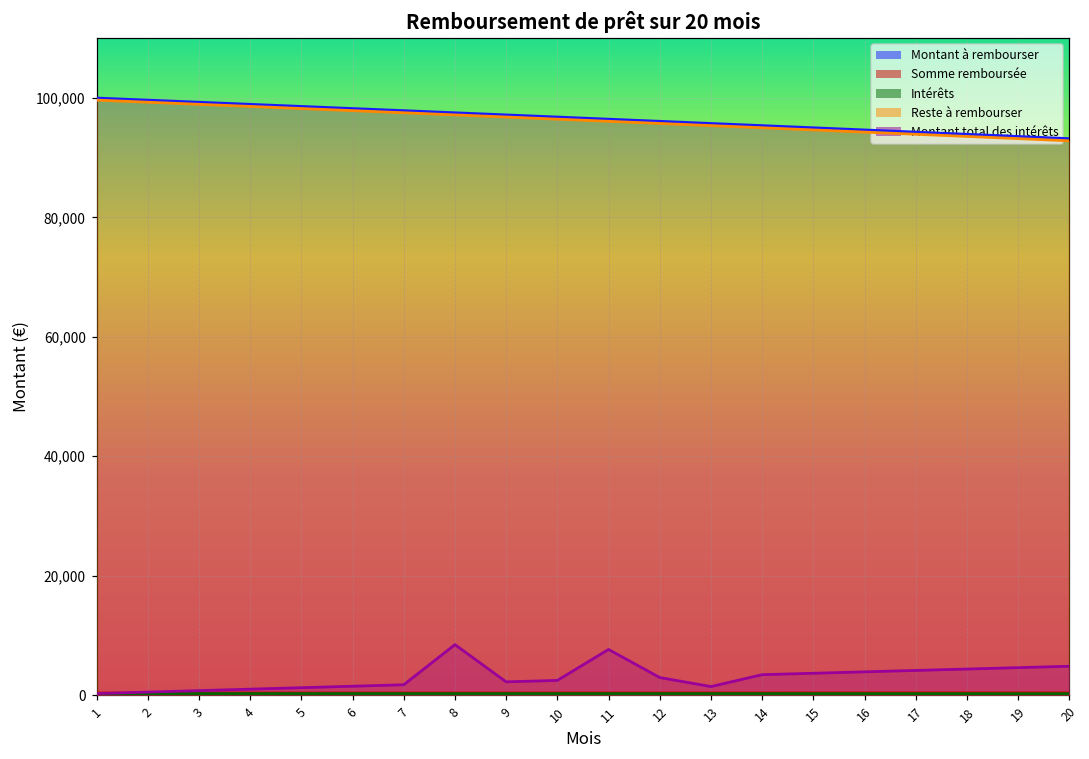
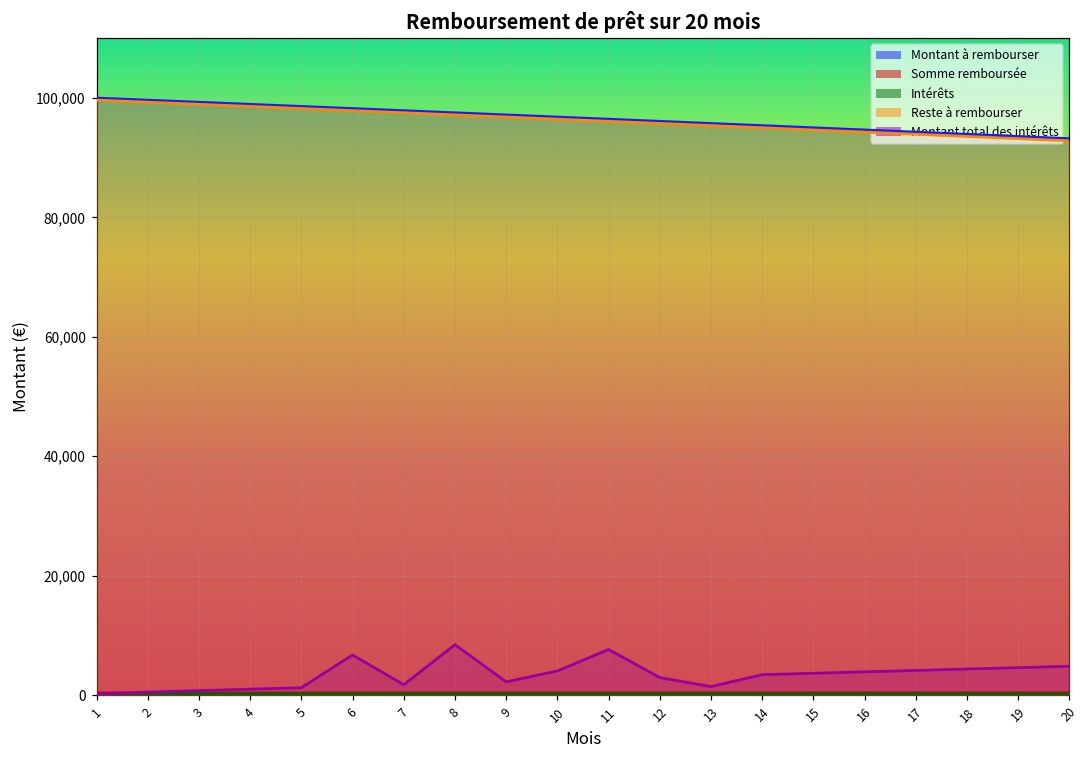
  {
    "Montant total des intérêts": {
      "4": "1,000",
      "5": "1,000",
-     "6": "1,000",
+     "6": "7,000",
      "7": "2,000",
      "8": "8,000",
      "9": "2,000",
-     "10": "2,000",
+     "10": "4,000",
      "11": "8,000",
      "12": "3,000",
      "13": "1,000",
      "14": "3,000",
      "15": "4,000",
      "16": "4,000",
      "17": "4,000",
      "18": "4,000",
      "19": "5,000",
      "20": "5,000"
    }
  }
